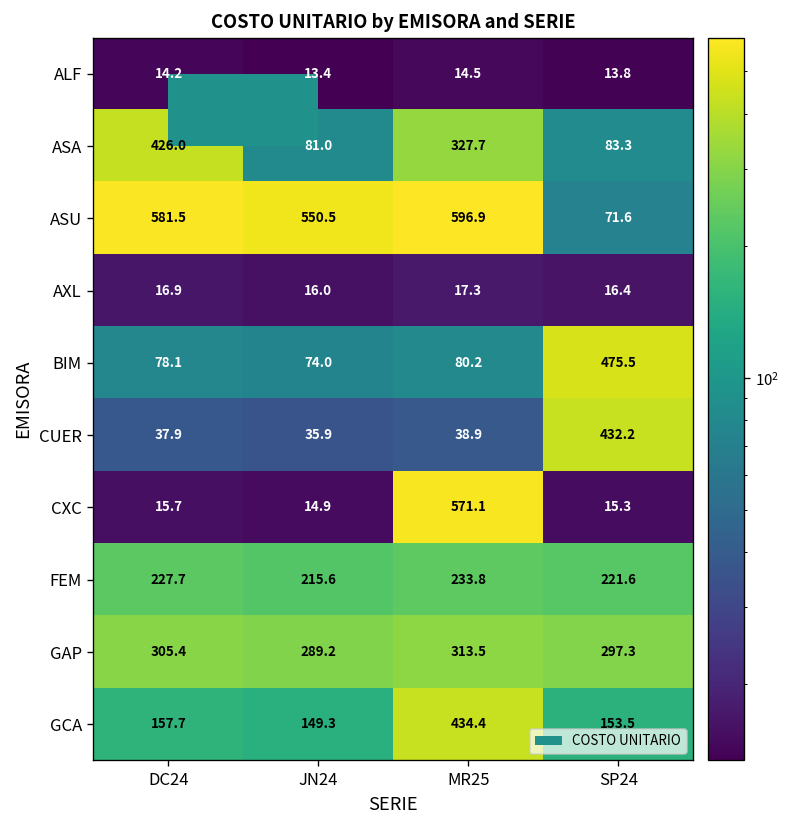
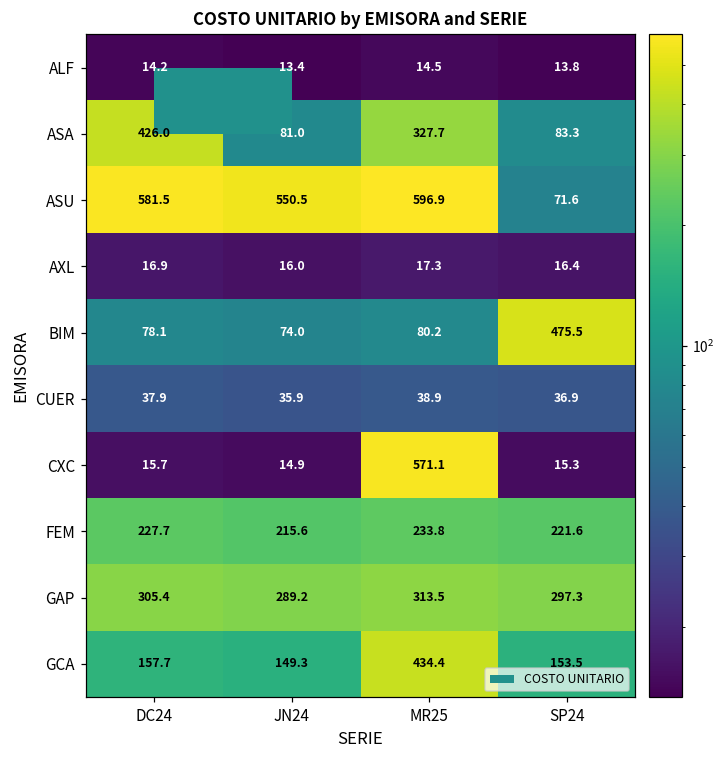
  {
    "ALF": {
      "MR25": 14.5,
      "SP24": 13.8
    },
    "ASA": {
      "MR25": 327.7,
      "SP24": 83.3
    },
    "ASU": {
      "DC24": 581.5,
      "JN24": 550.5,
      "MR25": 596.9,
      "SP24": 71.6
    },
    "AXL": {
      "DC24": 16.9,
      "JN24": 16.0,
      "MR25": 17.3,
      "SP24": 16.4
    },
    "BIM": {
      "DC24": 78.1,
      "JN24": 74.0,
      "MR25": 80.2,
      "SP24": 475.5
    },
    "CUER": {
      "DC24": 37.9,
      "JN24": 35.9,
      "MR25": 38.9,
-     "SP24": 432.2
+     "SP24": 36.9
    },
    "CXC": {
      "DC24": 15.7,
      "JN24": 14.9,
      "MR25": 571.1,
      "SP24": 15.3
    },
    "FEM": {
      "DC24": 227.7,
      "JN24": 215.6,
      "MR25": 233.8,
      "SP24": 221.6
    },
    "GAP": {
      "DC24": 305.4,
      "JN24": 289.2,
      "MR25": 313.5,
      "SP24": 297.3
    },
    "GCA": {
      "DC24": 157.7,
      "JN24": 149.3,
      "MR25": 434.4
    }
  }
